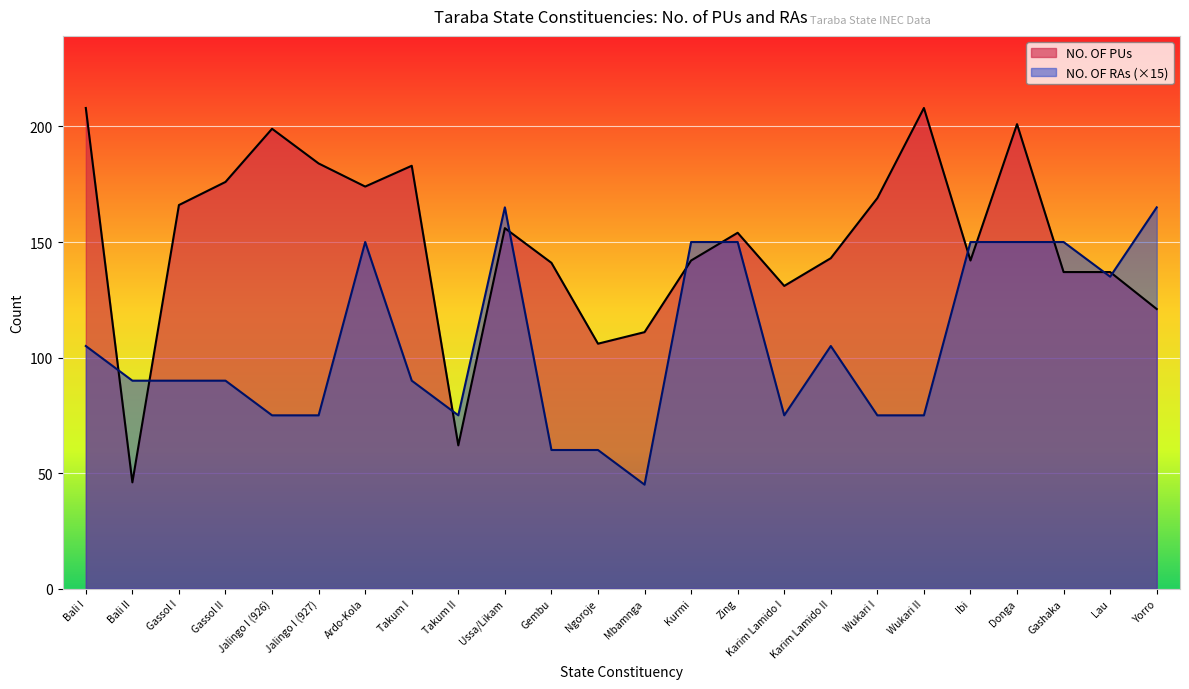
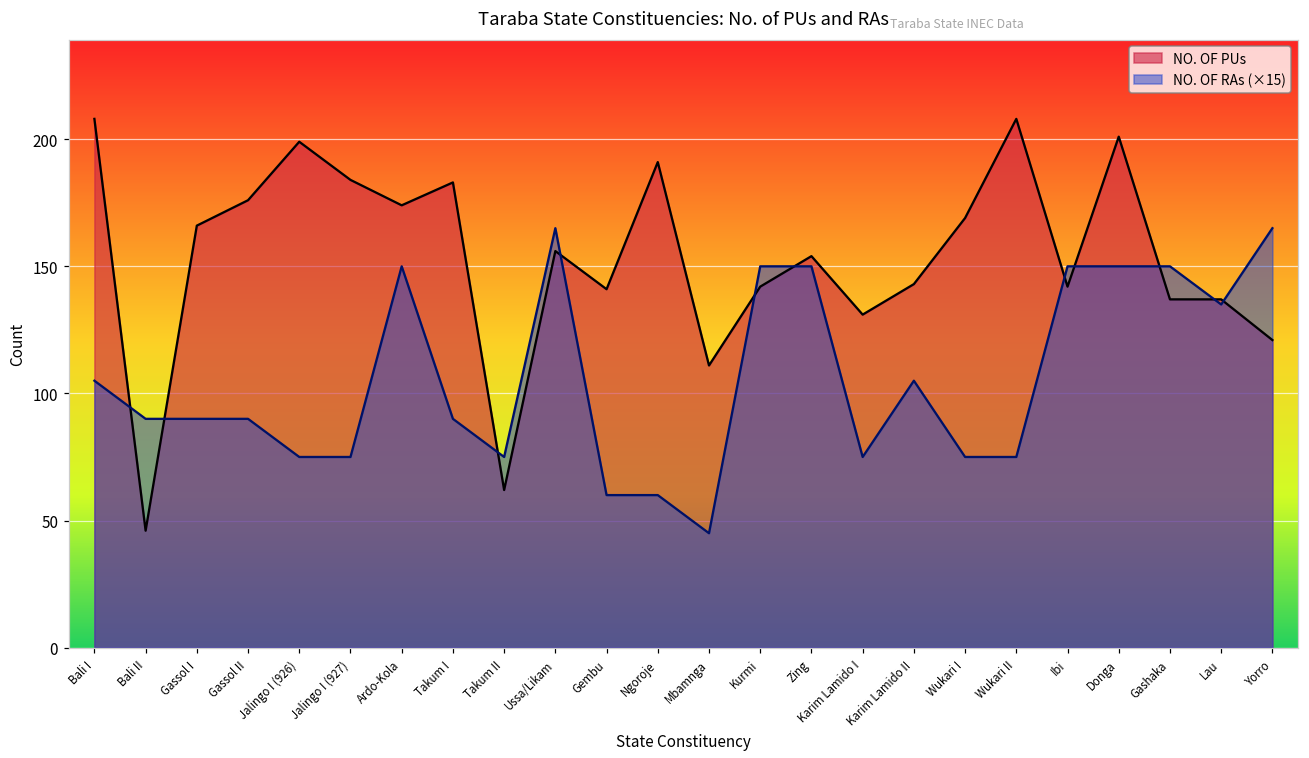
  {
    "NO. OF PUs": {
      "Bali I": 208,
      "Bali II": 46,
      "Gassol I": 166,
      "Gassol II": 176,
      "Jalingo I (926)": 199,
      "Jalingo I (927)": 184,
      "Ardo-Kola": 174,
      "Takum I": 183,
      "Takum II": 62,
      "Ussa/Likam": 156,
      "Gembu": 141,
-     "Ngoroje": 106,
+     "Ngoroje": 191,
      "Mbamnga": 111,
      "Kurmi": 142,
      "Zing": 154,
      "Karim Lamido I": 131,
      "Karim Lamido II": 143,
      "Wukari I": 169,
      "Wukari II": 208,
      "Ibi": 142,
      "Donga": 201,
      "Gashaka": 137,
      "Lau": 137,
      "Yorro": 121
    },
    "NO. OF RAs (×15)": {
      "Bali I": 105,
      "Bali II": 90,
      "Gassol I": 90,
      "Gassol II": 90,
      "Jalingo I (926)": 75,
      "Jalingo I (927)": 75,
      "Ardo-Kola": 150,
      "Takum I": 90,
      "Takum II": 75,
      "Ussa/Likam": 165,
      "Gembu": 60,
      "Ngoroje": 60,
      "Mbamnga": 45,
      "Kurmi": 150,
      "Zing": 150,
      "Karim Lamido I": 75,
      "Karim Lamido II": 105,
      "Wukari I": 75,
      "Wukari II": 75,
      "Ibi": 150,
      "Donga": 150,
      "Gashaka": 150,
      "Lau": 135,
      "Yorro": 165
    }
  }
